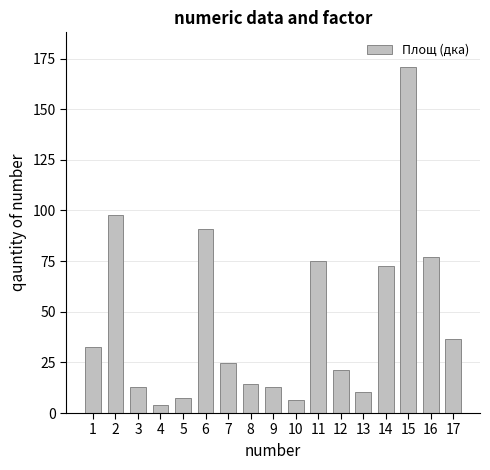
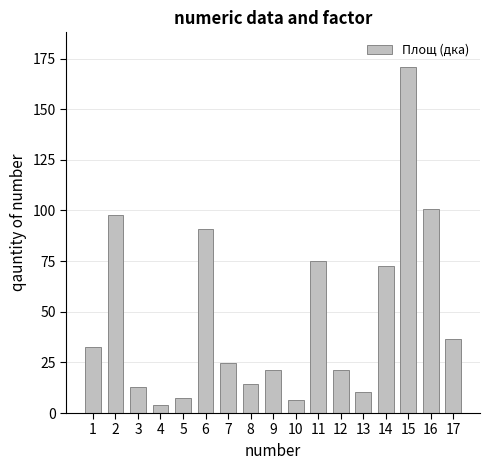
  {
    "1": 32,
    "2": 98,
    "3": 13,
    "4": 4,
    "5": 7,
    "6": 91,
    "7": 25,
    "8": 14,
-   "9": 13,
+   "9": 21,
    "10": 7,
    "11": 75,
    "12": 21,
    "13": 11,
    "14": 73,
    "15": 171,
-   "16": 77,
+   "16": 101,
    "17": 37
  }
